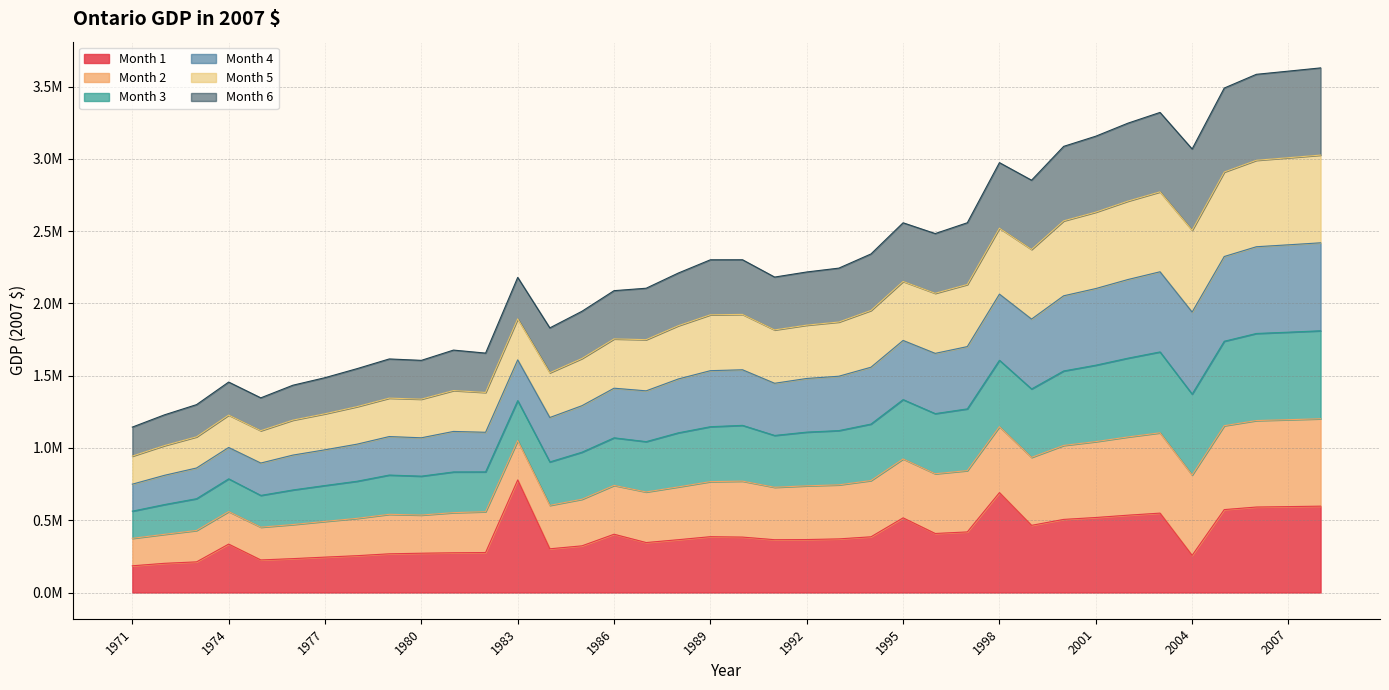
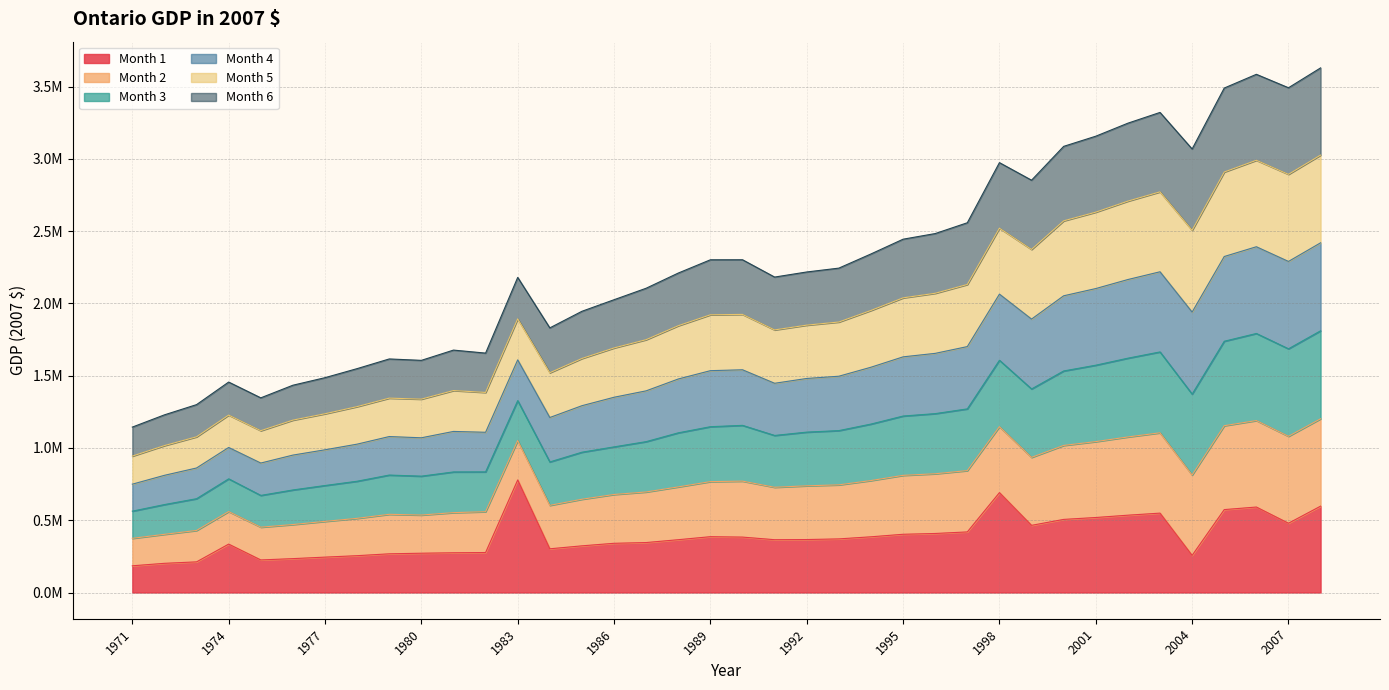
  {
    "Month 1": {
      "1971": 180000,
      "1974": 330000,
      "1977": 240000,
      "1980": 270000,
      "1983": 780000,
-     "1986": 400000,
+     "1986": 340000,
      "1989": 390000,
      "1992": 370000,
-     "1995": 520000,
+     "1995": 400000,
      "1998": 690000,
      "2001": 520000,
      "2004": 260000,
-     "2007": 590000
+     "2007": 480000
    }
  }
